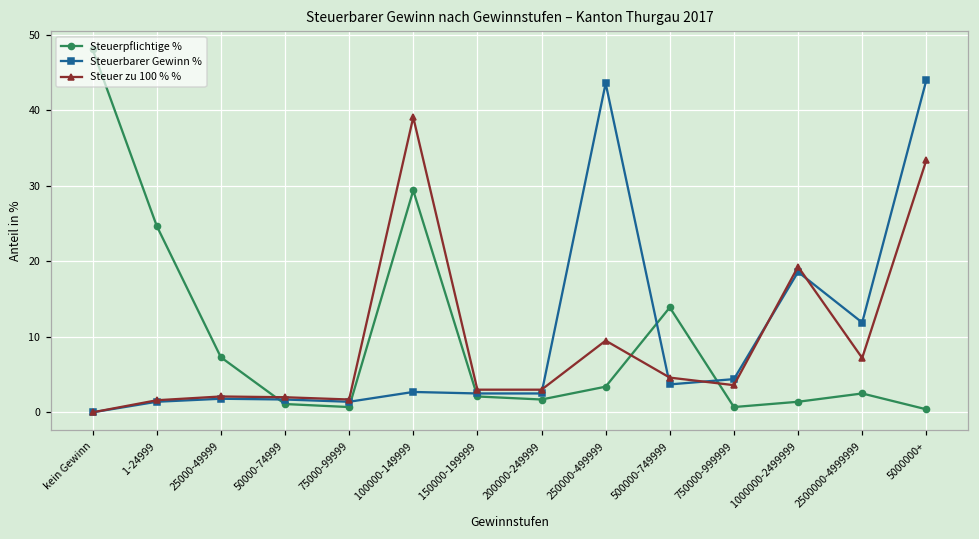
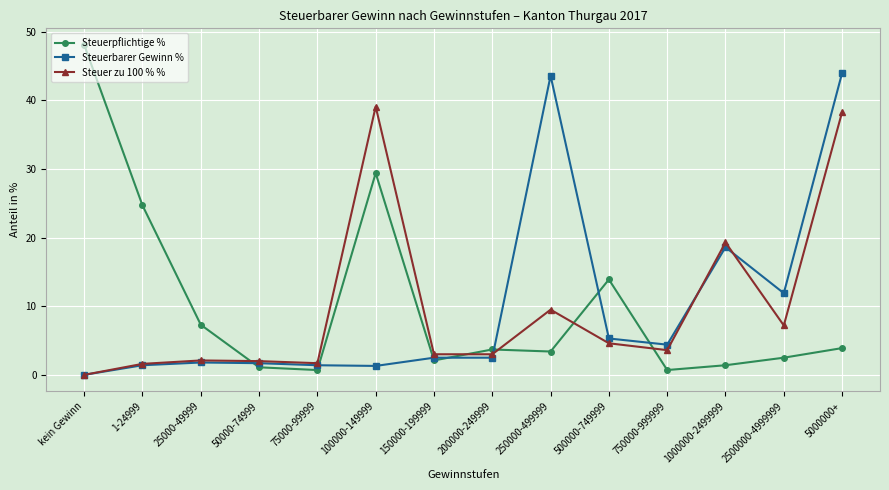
  {
    "Steuerpflichtige %": {
      "1-24999": 25,
      "25000-49999": 7,
      "50000-74999": 1,
      "75000-99999": 1,
      "100000-149999": 29,
      "150000-199999": 2,
-     "200000-249999": 2,
+     "200000-249999": 4,
      "250000-499999": 3,
      "500000-749999": 14,
      "750000-999999": 1,
      "1000000-2499999": 1,
      "2500000-4999999": 3,
-     "5000000+": 0
+     "5000000+": 4
    },
    "Steuerbarer Gewinn %": {
-     "100000-149999": 3,
+     "100000-149999": 1,
      "150000-199999": 3,
      "200000-249999": 3,
      "250000-499999": 44,
-     "500000-749999": 4,
+     "500000-749999": 5,
      "750000-999999": 4,
      "1000000-2499999": 19,
      "2500000-4999999": 12,
      "5000000+": 44
    },
    "Steuer zu 100 % %": {
      "100000-149999": 39,
      "150000-199999": 3,
      "200000-249999": 3,
      "250000-499999": 10,
      "500000-749999": 5,
      "750000-999999": 4,
      "1000000-2499999": 19,
      "2500000-4999999": 7,
-     "5000000+": 33
+     "5000000+": 38
    }
  }
